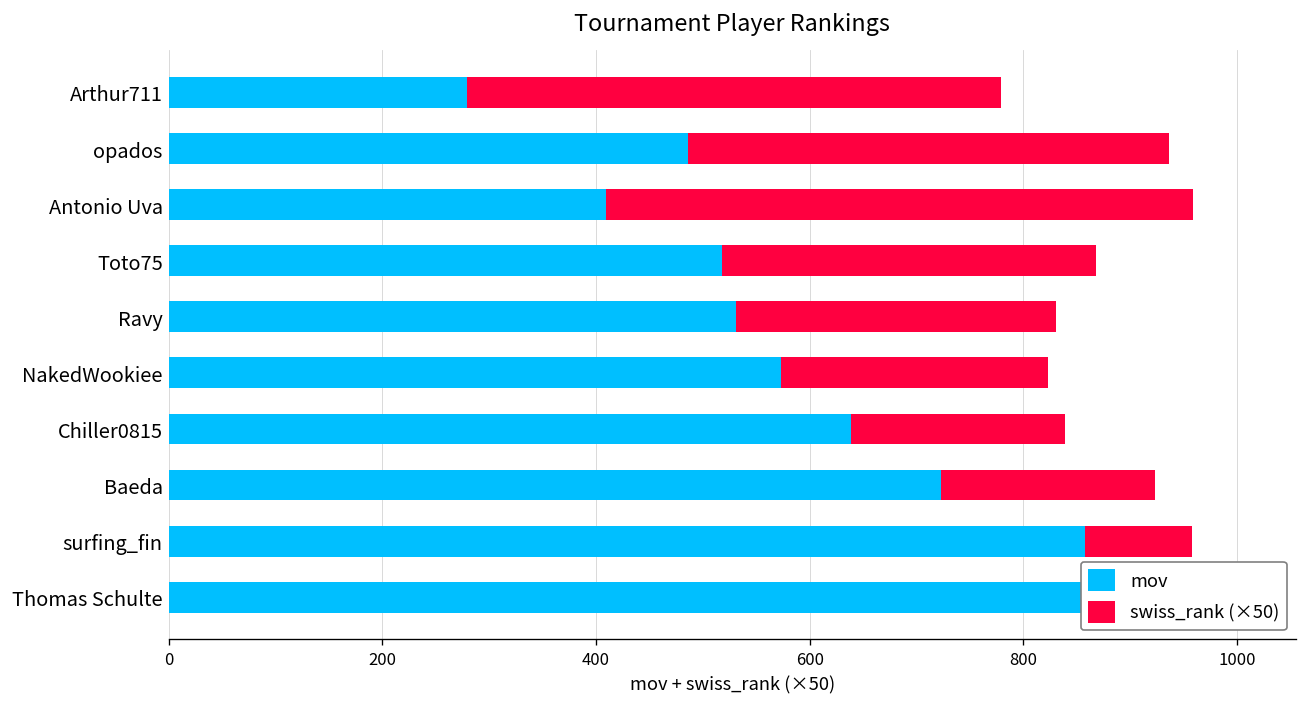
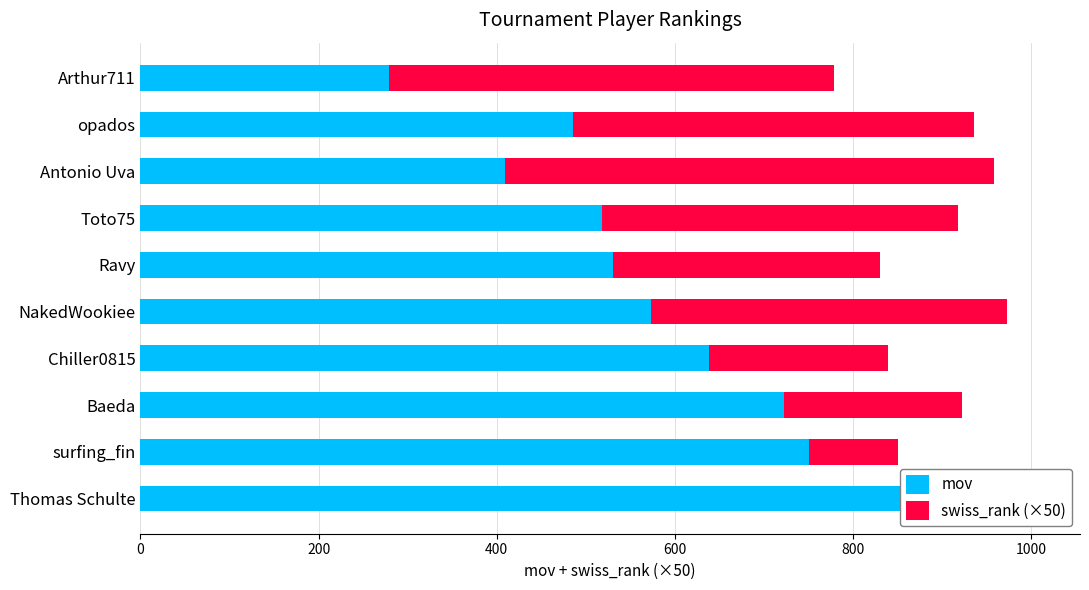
  {
    "mov": {
      "Arthur711": 280,
      "opados": 490,
      "Antonio Uva": 410,
      "Toto75": 520,
      "Ravy": 530,
      "NakedWookiee": 570,
      "Chiller0815": 640,
      "Baeda": 720,
-     "surfing_fin": 860
+     "surfing_fin": 750
    },
    "swiss_rank (×50)": {
      "Arthur711": 500,
      "opados": 450,
      "Antonio Uva": 550,
-     "Toto75": 350,
+     "Toto75": 400,
      "Ravy": 300,
-     "NakedWookiee": 250,
+     "NakedWookiee": 400,
      "Chiller0815": 200,
      "Baeda": 200,
      "surfing_fin": 100
    }
  }
